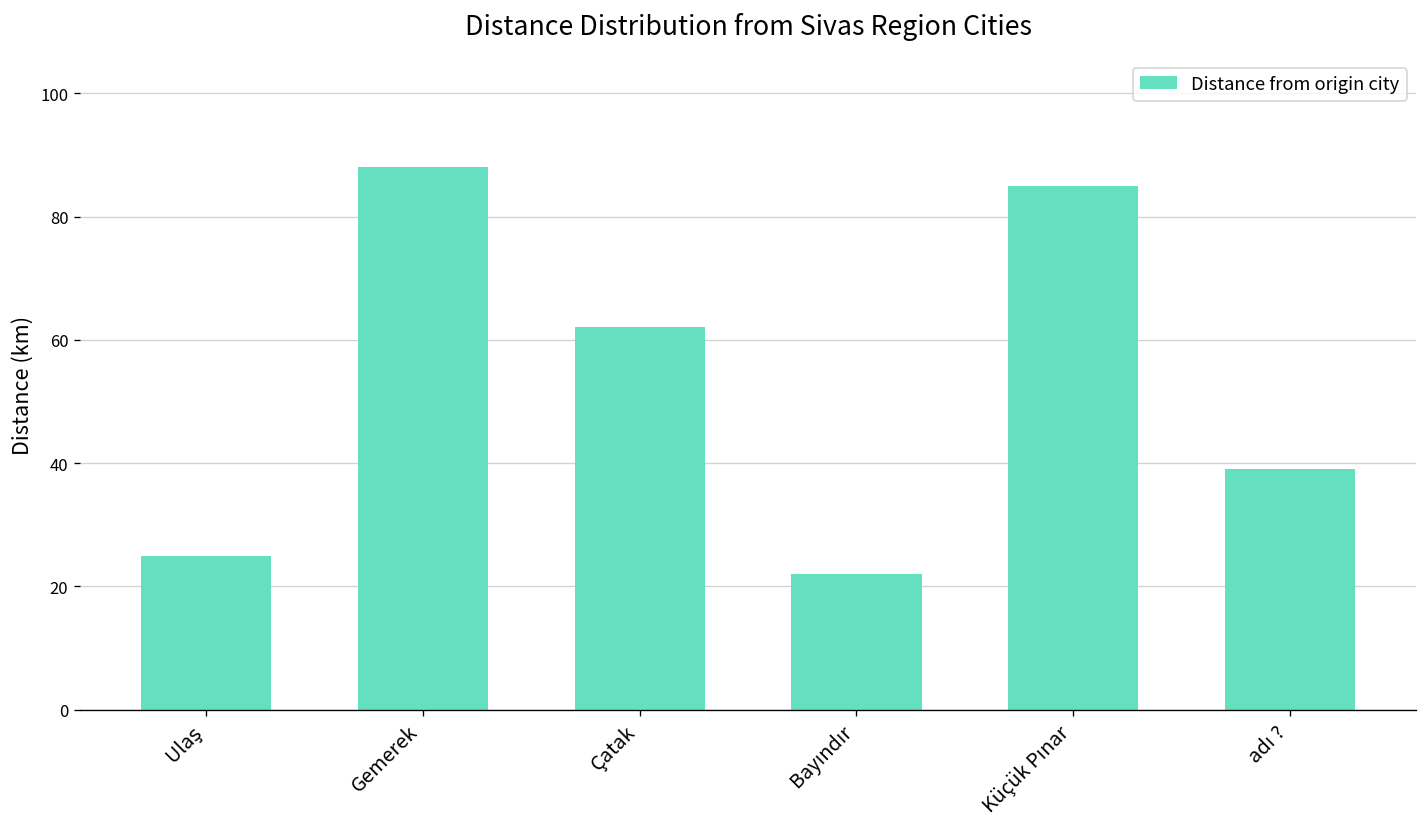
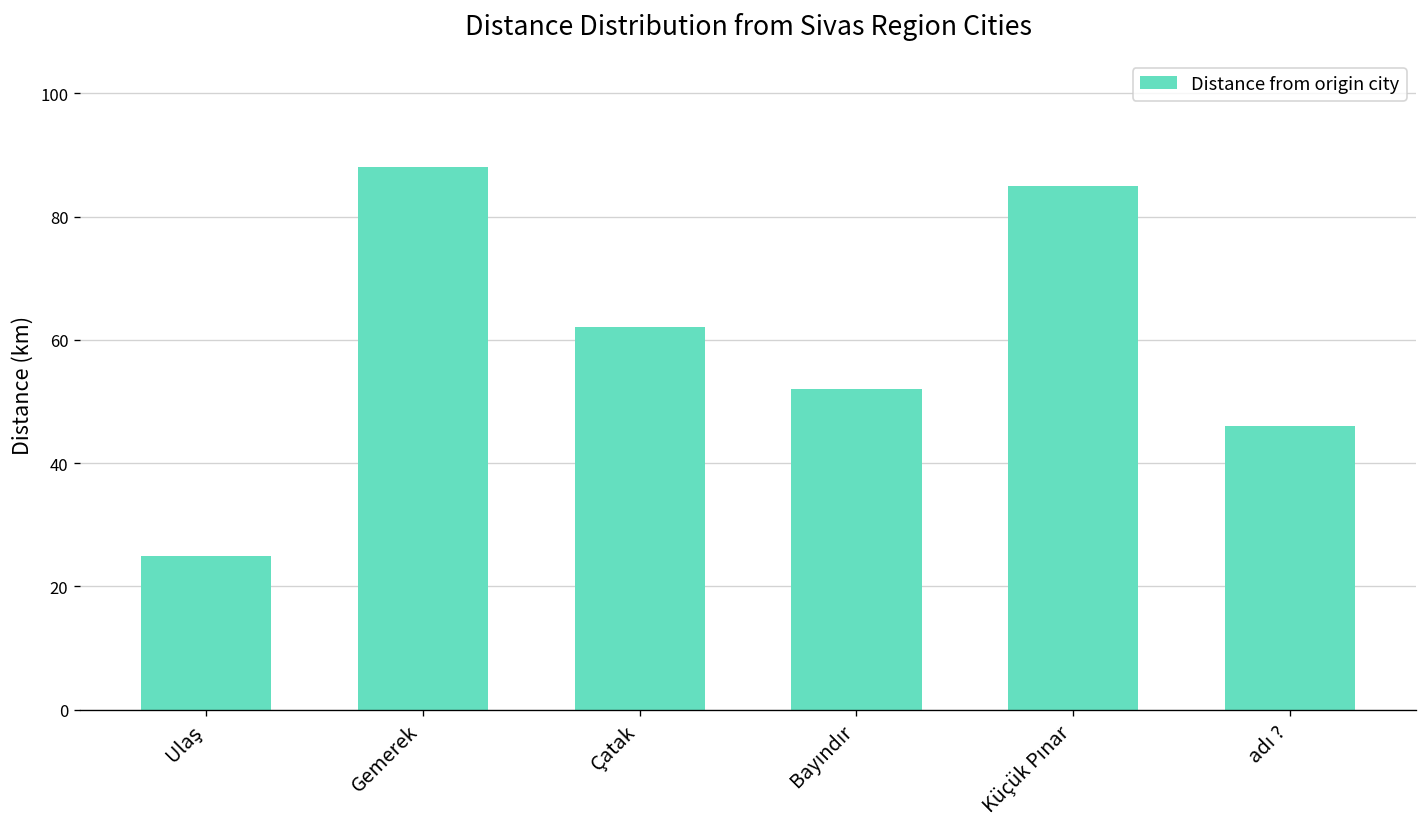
  {
    "Ulaş": 25,
    "Gemerek": 88,
    "Çatak": 62,
-   "Bayındır": 22,
+   "Bayındır": 52,
    "Küçük Pınar": 85,
-   "adı ?": 39
+   "adı ?": 46
  }
